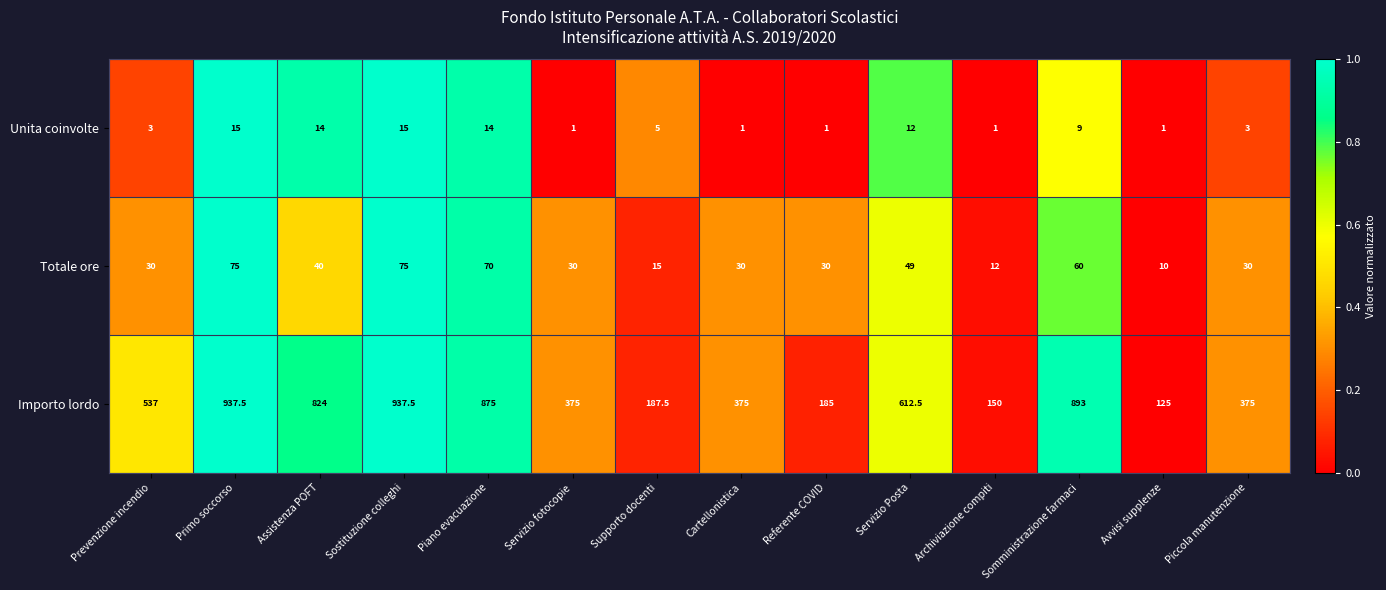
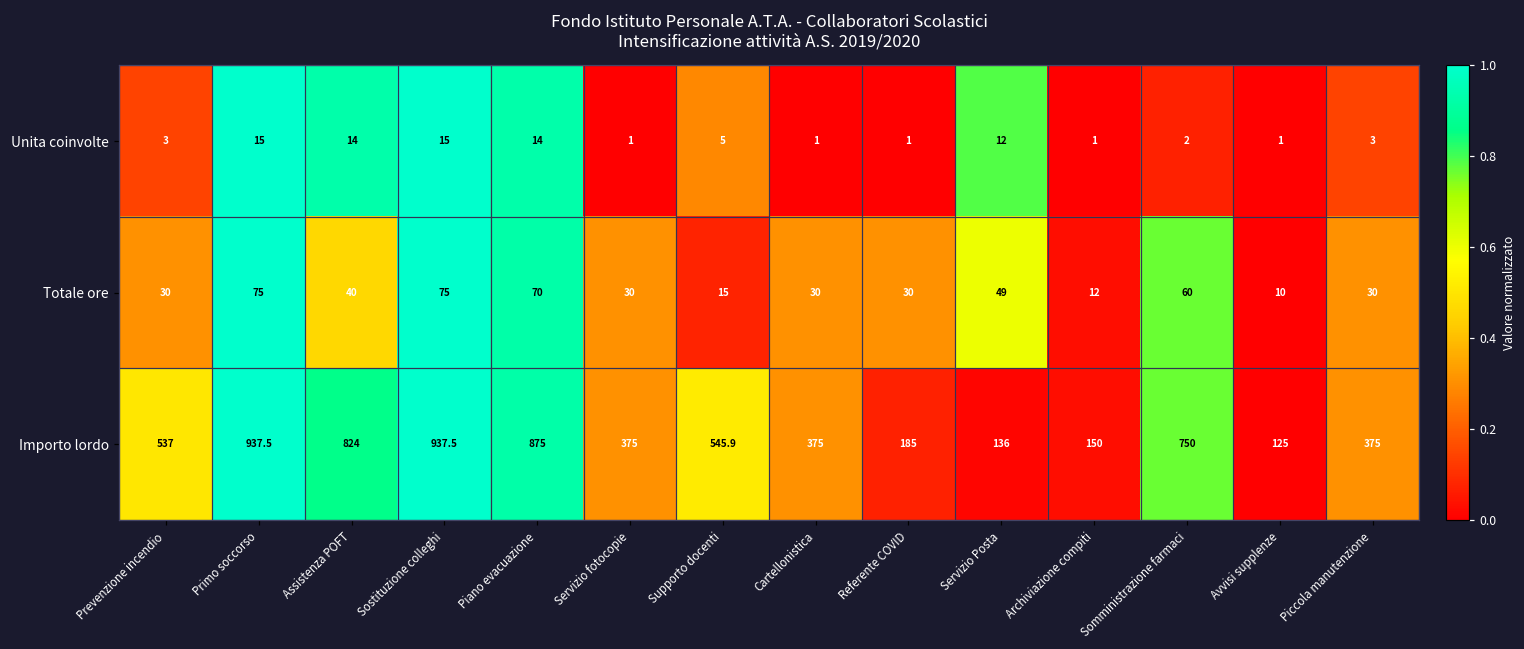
  {
    "Unita coinvolte": {
      "Prevenzione incendio": 3,
      "Primo soccorso": 15,
      "Assistenza POFT": 14,
      "Sostituzione colleghi": 15,
      "Piano evacuazione": 14,
      "Servizio fotocopie": 1,
      "Supporto docenti": 5,
      "Cartellonistica": 1,
      "Referente COVID": 1,
      "Servizio Posta": 12,
      "Archiviazione compiti": 1,
-     "Somministrazione farmaci": 9,
+     "Somministrazione farmaci": 2,
      "Avvisi supplenze": 1,
      "Piccola manutenzione": 3
    },
    "Totale ore": {
      "Prevenzione incendio": 30,
      "Primo soccorso": 75,
      "Assistenza POFT": 40,
      "Sostituzione colleghi": 75,
      "Piano evacuazione": 70,
      "Servizio fotocopie": 30,
      "Supporto docenti": 15,
      "Cartellonistica": 30,
      "Referente COVID": 30,
      "Servizio Posta": 49,
      "Archiviazione compiti": 12,
      "Somministrazione farmaci": 60,
      "Avvisi supplenze": 10,
      "Piccola manutenzione": 30
    },
    "Importo lordo": {
      "Prevenzione incendio": 537,
      "Primo soccorso": 937.5,
      "Assistenza POFT": 824,
      "Sostituzione colleghi": 937.5,
      "Piano evacuazione": 875,
      "Servizio fotocopie": 375,
-     "Supporto docenti": 187.5,
+     "Supporto docenti": 545.9,
      "Cartellonistica": 375,
      "Referente COVID": 185,
-     "Servizio Posta": 612.5,
+     "Servizio Posta": 136,
      "Archiviazione compiti": 150,
-     "Somministrazione farmaci": 893,
+     "Somministrazione farmaci": 750,
      "Avvisi supplenze": 125,
      "Piccola manutenzione": 375
    }
  }
